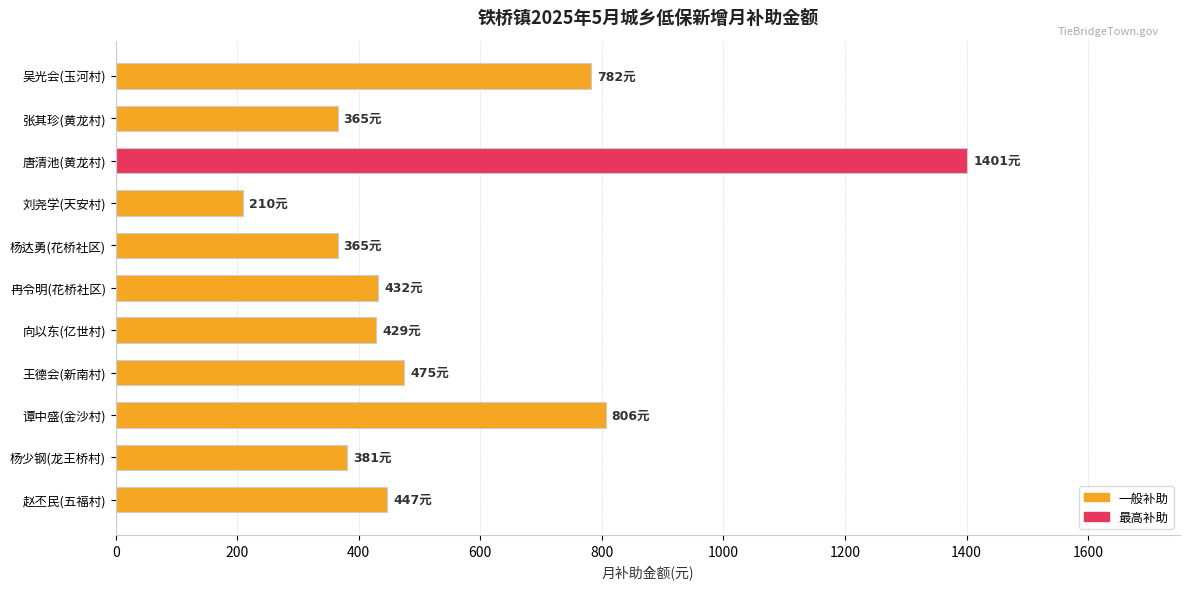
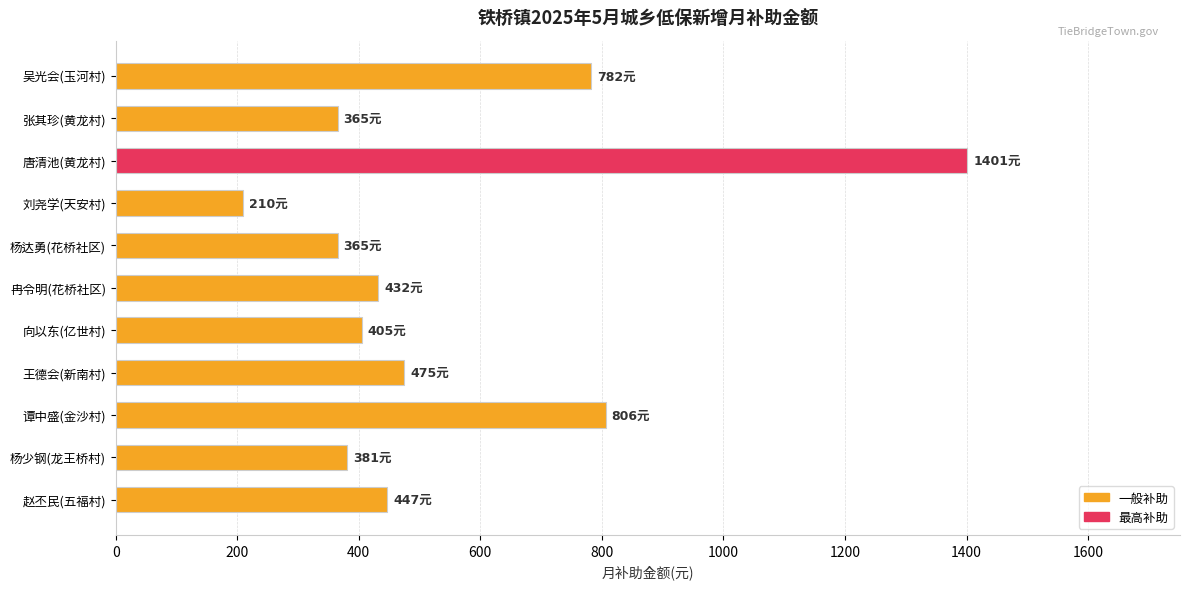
  {
    "吴光会(玉河村)": "782元",
    "张其珍(黄龙村)": "365元",
    "唐清池(黄龙村)": "1401元",
    "刘尧学(天安村)": "210元",
    "杨达勇(花桥社区)": "365元",
    "冉令明(花桥社区)": "432元",
-   "向以东(亿世村)": "429元",
+   "向以东(亿世村)": "405元",
    "王德会(新南村)": "475元",
    "谭中盛(金沙村)": "806元",
    "杨少钢(龙王桥村)": "381元",
    "赵丕民(五福村)": "447元"
  }
